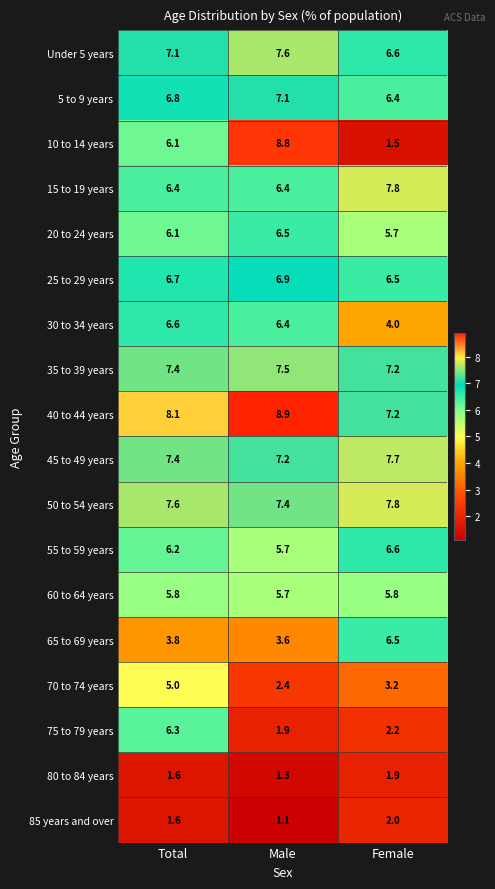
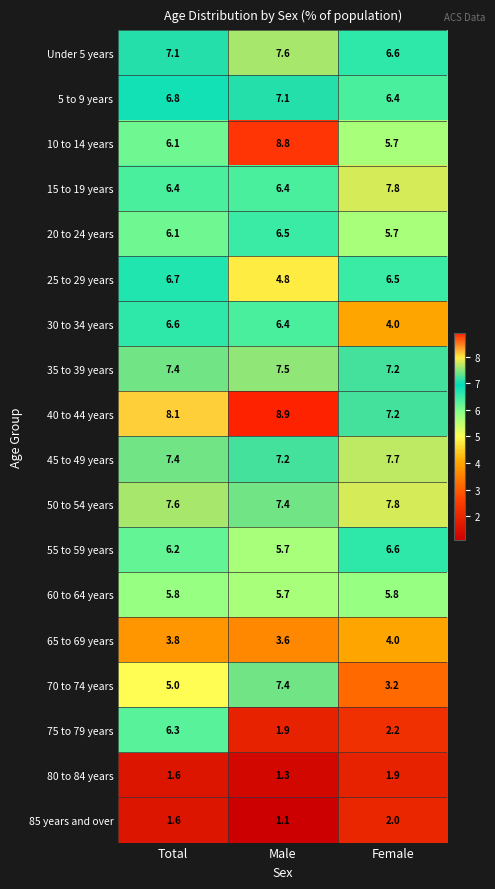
  {
    "Under 5 years": {
      "Total": 7.1,
      "Male": 7.6,
      "Female": 6.6
    },
    "5 to 9 years": {
      "Total": 6.8,
      "Male": 7.1,
      "Female": 6.4
    },
    "10 to 14 years": {
      "Total": 6.1,
      "Male": 8.8,
-     "Female": 1.5
+     "Female": 5.7
    },
    "15 to 19 years": {
      "Total": 6.4,
      "Male": 6.4,
      "Female": 7.8
    },
    "20 to 24 years": {
      "Total": 6.1,
      "Male": 6.5,
      "Female": 5.7
    },
    "25 to 29 years": {
      "Total": 6.7,
-     "Male": 6.9,
+     "Male": 4.8,
      "Female": 6.5
    },
    "30 to 34 years": {
      "Total": 6.6,
      "Male": 6.4,
      "Female": 4.0
    },
    "35 to 39 years": {
      "Total": 7.4,
      "Male": 7.5,
      "Female": 7.2
    },
    "40 to 44 years": {
      "Total": 8.1,
      "Male": 8.9,
      "Female": 7.2
    },
    "45 to 49 years": {
      "Total": 7.4,
      "Male": 7.2,
      "Female": 7.7
    },
    "50 to 54 years": {
      "Total": 7.6,
      "Male": 7.4,
      "Female": 7.8
    },
    "55 to 59 years": {
      "Total": 6.2,
      "Male": 5.7,
      "Female": 6.6
    },
    "60 to 64 years": {
      "Total": 5.8,
      "Male": 5.7,
      "Female": 5.8
    },
    "65 to 69 years": {
      "Total": 3.8,
      "Male": 3.6,
-     "Female": 6.5
+     "Female": 4.0
    },
    "70 to 74 years": {
      "Total": 5.0,
-     "Male": 2.4,
+     "Male": 7.4,
      "Female": 3.2
    },
    "75 to 79 years": {
      "Total": 6.3,
      "Male": 1.9,
      "Female": 2.2
    },
    "80 to 84 years": {
      "Total": 1.6,
      "Male": 1.3,
      "Female": 1.9
    },
    "85 years and over": {
      "Total": 1.6,
      "Male": 1.1,
      "Female": 2.0
    }
  }
